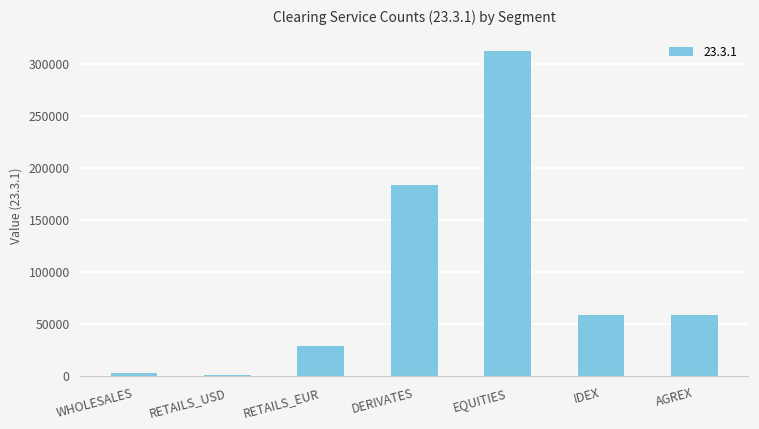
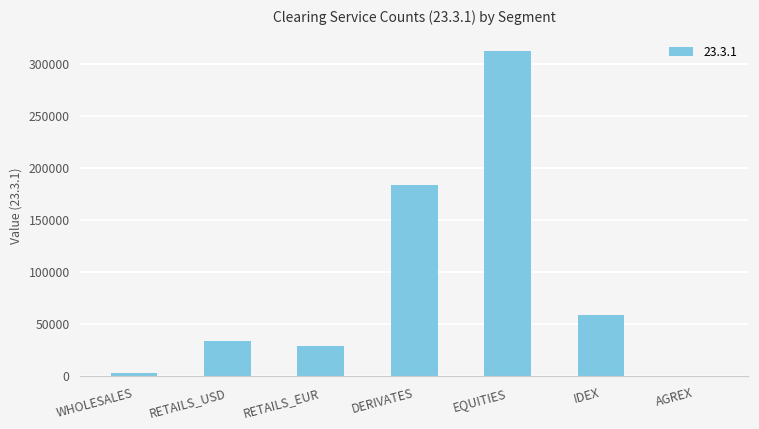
  {
    "WHOLESALES": 0,
-   "RETAILS_USD": 0,
+   "RETAILS_USD": 30000,
    "RETAILS_EUR": 30000,
    "DERIVATES": 180000,
    "EQUITIES": 310000,
    "IDEX": 60000,
-   "AGREX": 60000
+   "AGREX": 0
  }
